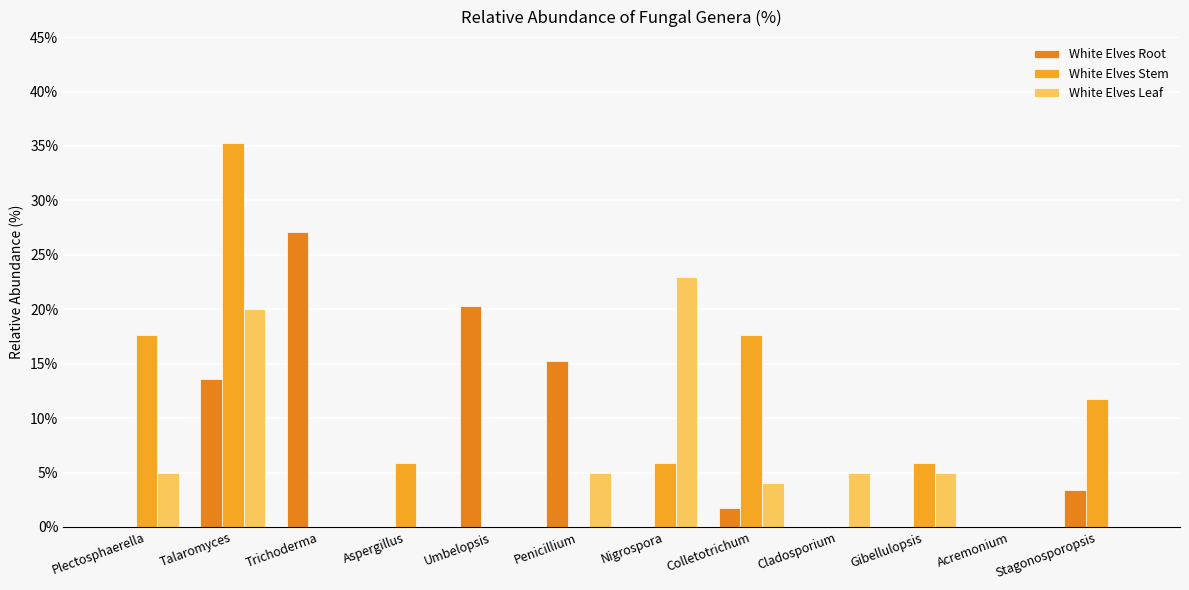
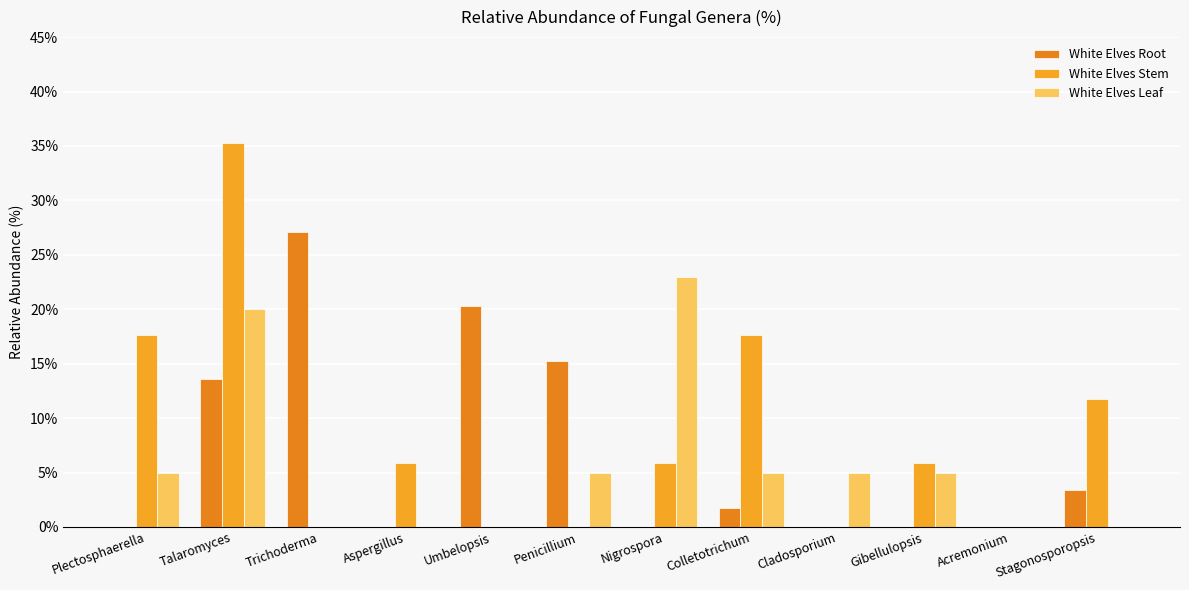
  {
    "White Elves Leaf": {
      "Plectosphaerella": "5%",
      "Talaromyces": "20%",
      "Trichoderma": "0%",
      "Aspergillus": "0%",
      "Umbelopsis": "0%",
      "Penicillium": "5%",
      "Nigrospora": "23%",
-     "Colletotrichum": "4%",
+     "Colletotrichum": "5%",
      "Cladosporium": "5%",
      "Gibellulopsis": "5%",
      "Acremonium": "0%",
      "Stagonosporopsis": "0%"
    }
  }
